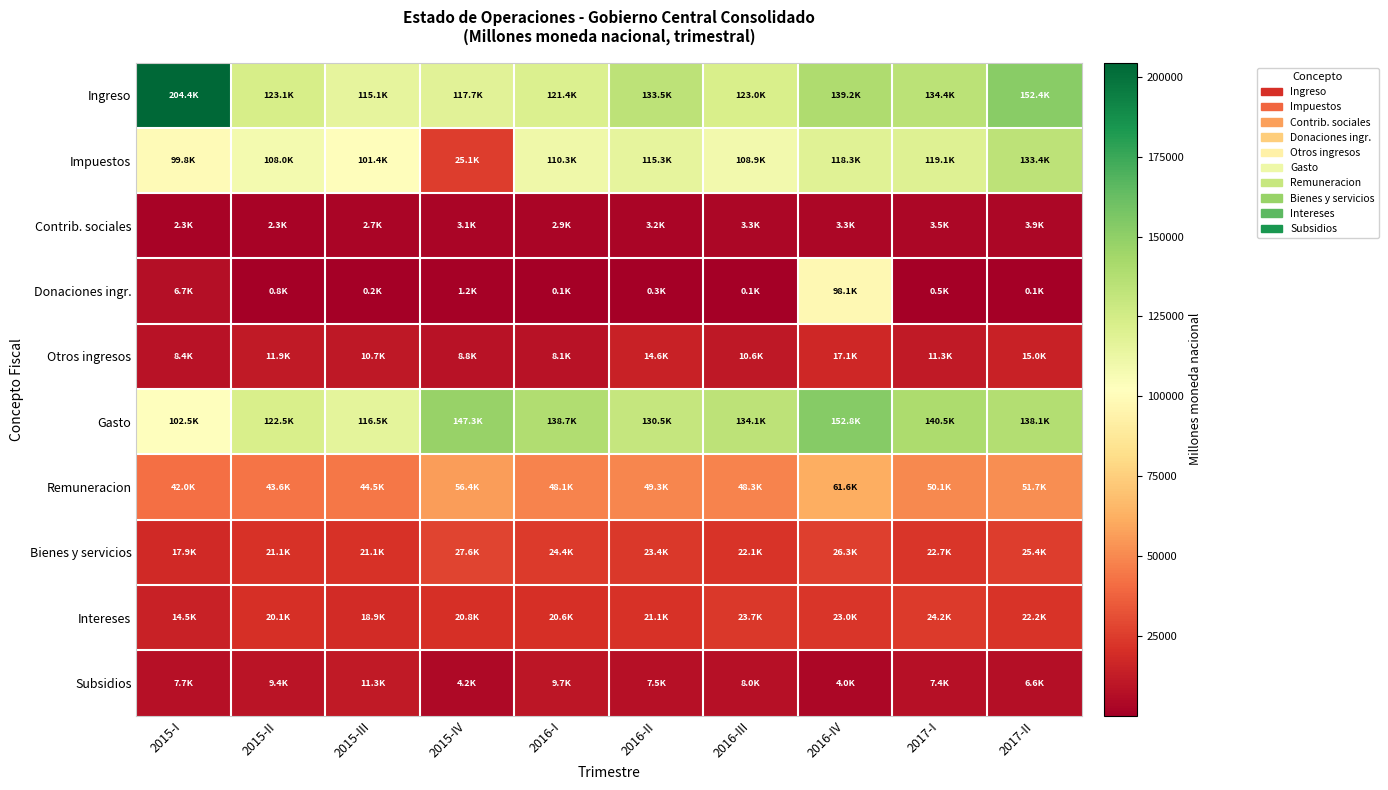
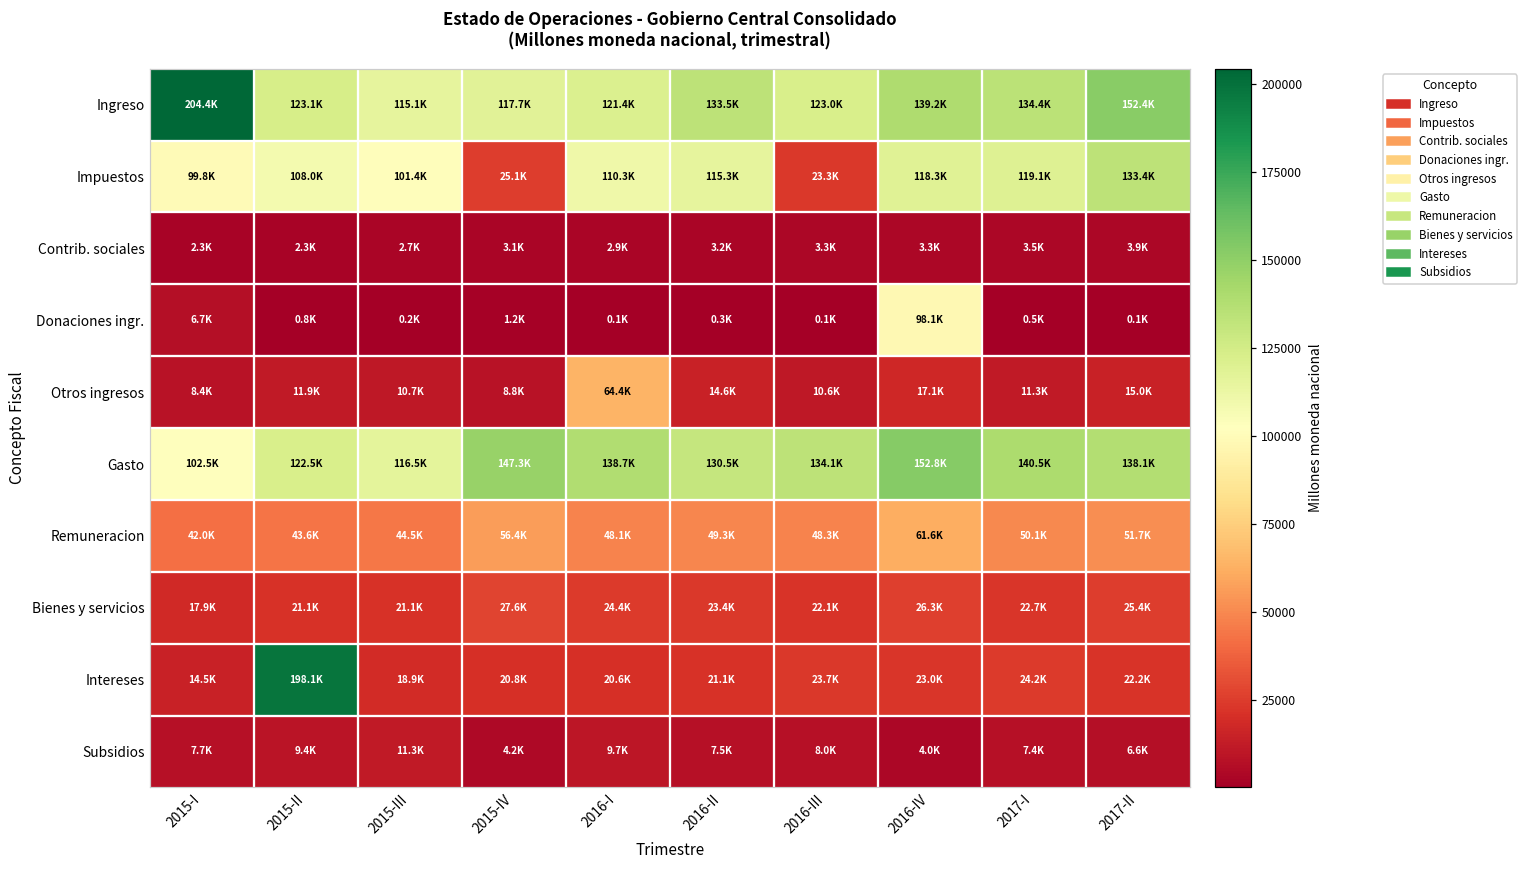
  {
    "Ingreso": {
      "2015-I": "204.4K",
      "2015-II": "123.1K",
      "2015-III": "115.1K",
      "2015-IV": "117.7K",
      "2016-I": "121.4K",
      "2016-II": "133.5K",
      "2016-III": "123.0K",
      "2016-IV": "139.2K",
      "2017-I": "134.4K",
      "2017-II": "152.4K"
    },
    "Impuestos": {
      "2015-I": "99.8K",
      "2015-II": "108.0K",
      "2015-III": "101.4K",
      "2015-IV": "25.1K",
      "2016-I": "110.3K",
      "2016-II": "115.3K",
-     "2016-III": "108.9K",
+     "2016-III": "23.3K",
      "2016-IV": "118.3K",
      "2017-I": "119.1K",
      "2017-II": "133.4K"
    },
    "Contrib. sociales": {
      "2015-I": "2.3K",
      "2015-II": "2.3K",
      "2015-III": "2.7K",
      "2015-IV": "3.1K",
      "2016-I": "2.9K",
      "2016-II": "3.2K",
      "2016-III": "3.3K",
      "2016-IV": "3.3K",
      "2017-I": "3.5K",
      "2017-II": "3.9K"
    },
    "Donaciones ingr.": {
      "2015-I": "6.7K",
      "2015-II": "0.8K",
      "2015-III": "0.2K",
      "2015-IV": "1.2K",
      "2016-I": "0.1K",
      "2016-II": "0.3K",
      "2016-III": "0.1K",
      "2016-IV": "98.1K",
      "2017-I": "0.5K",
      "2017-II": "0.1K"
    },
    "Otros ingresos": {
      "2015-I": "8.4K",
      "2015-II": "11.9K",
      "2015-III": "10.7K",
      "2015-IV": "8.8K",
-     "2016-I": "8.1K",
+     "2016-I": "64.4K",
      "2016-II": "14.6K",
      "2016-III": "10.6K",
      "2016-IV": "17.1K",
      "2017-I": "11.3K",
      "2017-II": "15.0K"
    },
    "Gasto": {
      "2015-I": "102.5K",
      "2015-II": "122.5K",
      "2015-III": "116.5K",
      "2015-IV": "147.3K",
      "2016-I": "138.7K",
      "2016-II": "130.5K",
      "2016-III": "134.1K",
      "2016-IV": "152.8K",
      "2017-I": "140.5K",
      "2017-II": "138.1K"
    },
    "Remuneracion": {
      "2015-I": "42.0K",
      "2015-II": "43.6K",
      "2015-III": "44.5K",
      "2015-IV": "56.4K",
      "2016-I": "48.1K",
      "2016-II": "49.3K",
      "2016-III": "48.3K",
      "2016-IV": "61.6K",
      "2017-I": "50.1K",
      "2017-II": "51.7K"
    },
    "Bienes y servicios": {
      "2015-I": "17.9K",
      "2015-II": "21.1K",
      "2015-III": "21.1K",
      "2015-IV": "27.6K",
      "2016-I": "24.4K",
      "2016-II": "23.4K",
      "2016-III": "22.1K",
      "2016-IV": "26.3K",
      "2017-I": "22.7K",
      "2017-II": "25.4K"
    },
    "Intereses": {
      "2015-I": "14.5K",
-     "2015-II": "20.1K",
+     "2015-II": "198.1K",
      "2015-III": "18.9K",
      "2015-IV": "20.8K",
      "2016-I": "20.6K",
      "2016-II": "21.1K",
      "2016-III": "23.7K",
      "2016-IV": "23.0K",
      "2017-I": "24.2K",
      "2017-II": "22.2K"
    },
    "Subsidios": {
      "2015-I": "7.7K",
      "2015-II": "9.4K",
      "2015-III": "11.3K",
      "2015-IV": "4.2K",
      "2016-I": "9.7K",
      "2016-II": "7.5K",
      "2016-III": "8.0K",
      "2016-IV": "4.0K",
      "2017-I": "7.4K",
      "2017-II": "6.6K"
    }
  }
